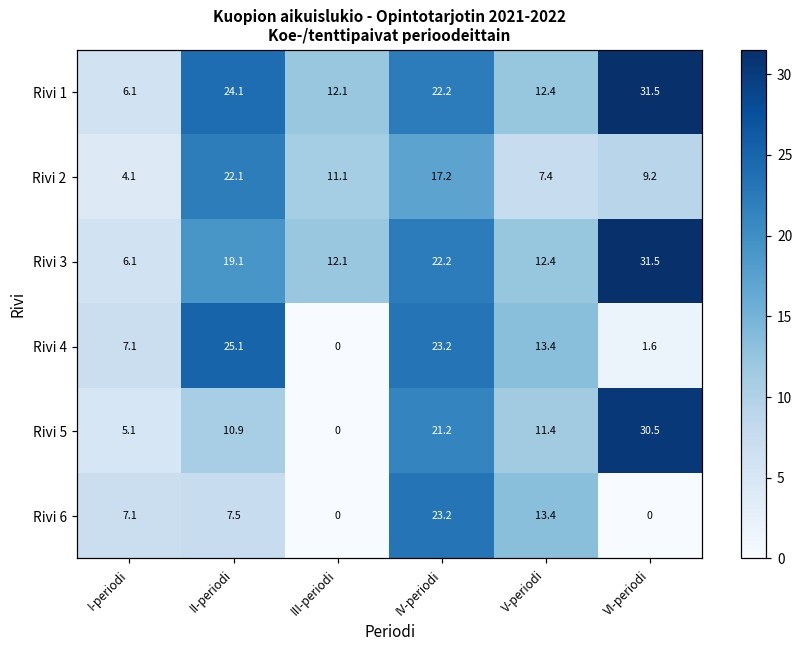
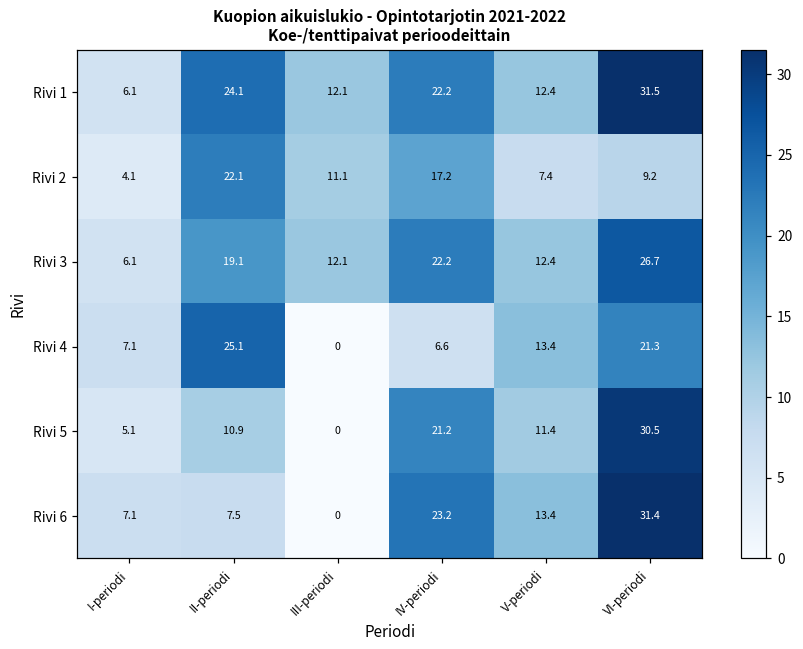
  {
    "Rivi 1": {
      "I-periodi": 6.1,
      "II-periodi": 24.1,
      "III-periodi": 12.1,
      "IV-periodi": 22.2,
      "V-periodi": 12.4,
      "VI-periodi": 31.5
    },
    "Rivi 2": {
      "I-periodi": 4.1,
      "II-periodi": 22.1,
      "III-periodi": 11.1,
      "IV-periodi": 17.2,
      "V-periodi": 7.4,
      "VI-periodi": 9.2
    },
    "Rivi 3": {
      "I-periodi": 6.1,
      "II-periodi": 19.1,
      "III-periodi": 12.1,
      "IV-periodi": 22.2,
      "V-periodi": 12.4,
-     "VI-periodi": 31.5
+     "VI-periodi": 26.7
    },
    "Rivi 4": {
      "I-periodi": 7.1,
      "II-periodi": 25.1,
      "III-periodi": 0,
-     "IV-periodi": 23.2,
+     "IV-periodi": 6.6,
      "V-periodi": 13.4,
-     "VI-periodi": 1.6
+     "VI-periodi": 21.3
    },
    "Rivi 5": {
      "I-periodi": 5.1,
      "II-periodi": 10.9,
      "III-periodi": 0,
      "IV-periodi": 21.2,
      "V-periodi": 11.4,
      "VI-periodi": 30.5
    },
    "Rivi 6": {
      "I-periodi": 7.1,
      "II-periodi": 7.5,
      "III-periodi": 0,
      "IV-periodi": 23.2,
      "V-periodi": 13.4,
-     "VI-periodi": 0
+     "VI-periodi": 31.4
    }
  }
